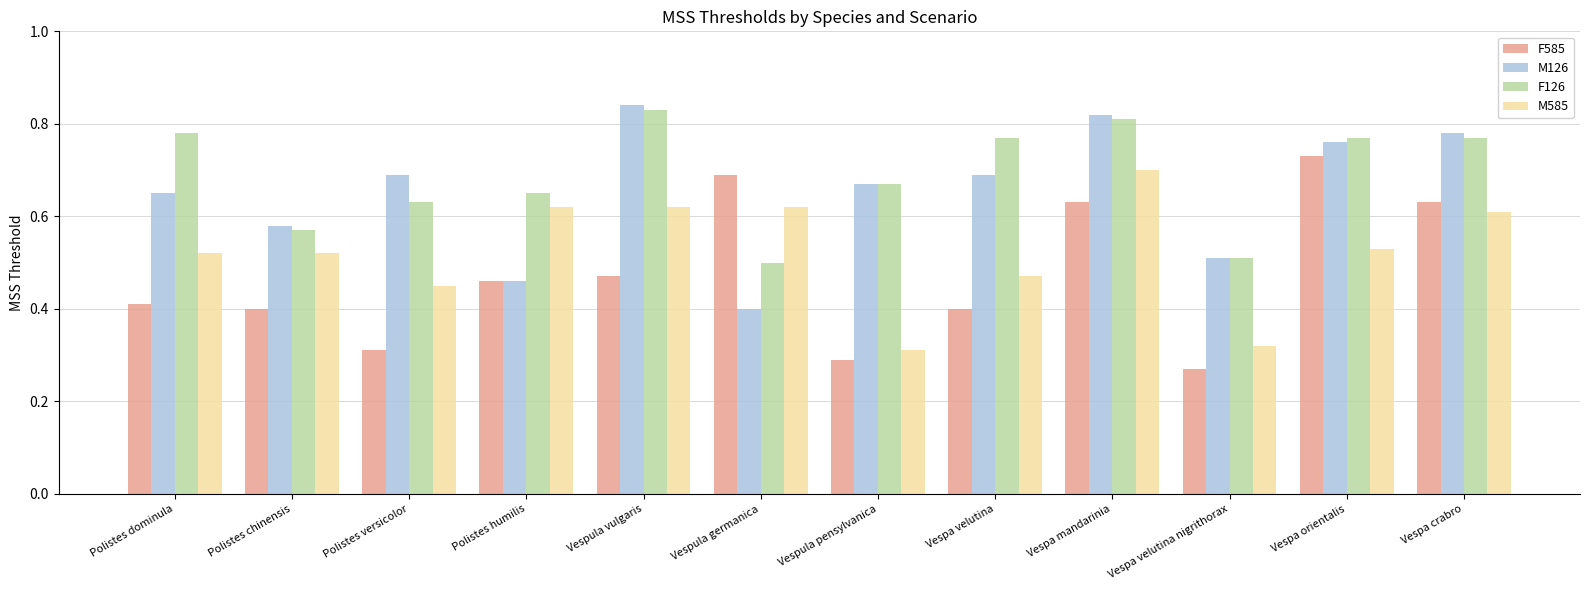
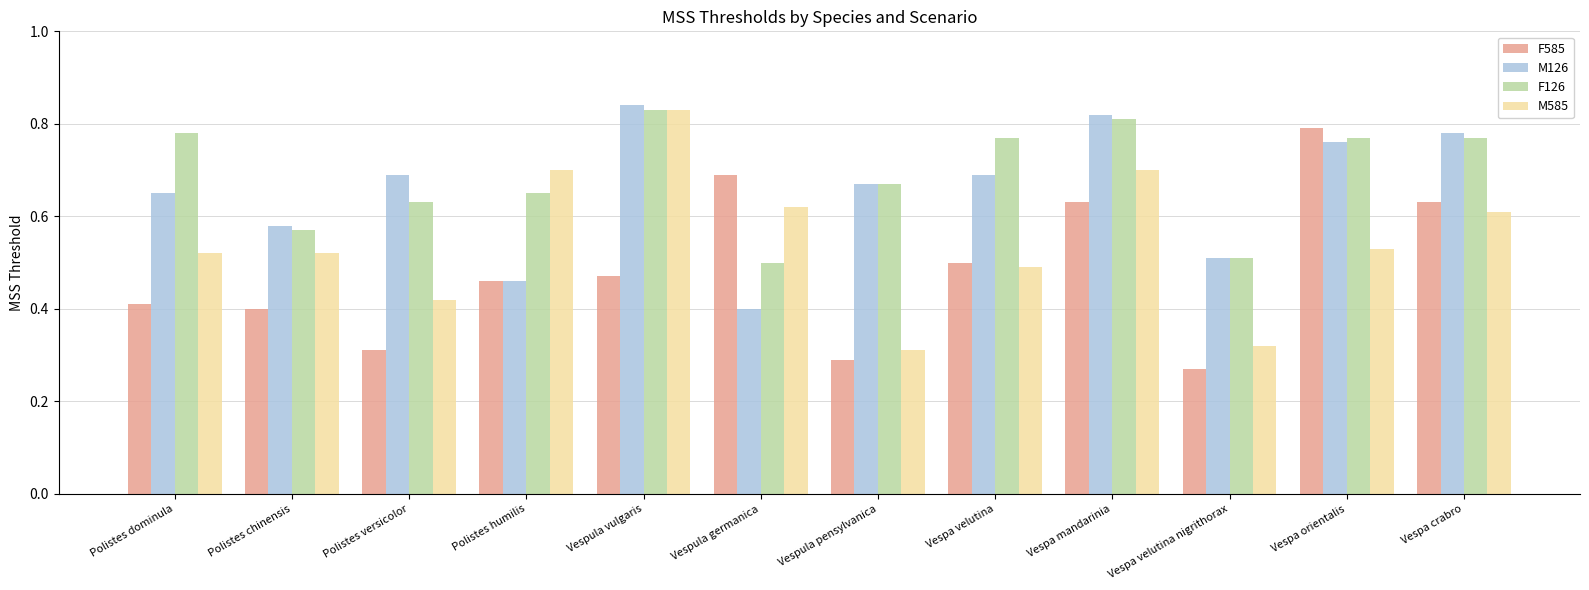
  {
    "F585": {
      "Polistes dominula": 0.41,
      "Polistes chinensis": 0.40,
      "Polistes versicolor": 0.31,
      "Polistes humilis": 0.46,
      "Vespula vulgaris": 0.47,
      "Vespula germanica": 0.69,
      "Vespula pensylvanica": 0.29,
-     "Vespa velutina": 0.4,
+     "Vespa velutina": 0.5,
      "Vespa mandarinia": 0.63,
      "Vespa velutina nigrithorax": 0.27,
-     "Vespa orientalis": 0.73,
+     "Vespa orientalis": 0.79,
      "Vespa crabro": 0.63
    },
    "M126": {
      "Polistes dominula": 0.65,
      "Polistes chinensis": 0.58,
      "Polistes versicolor": 0.69,
      "Polistes humilis": 0.46,
      "Vespula vulgaris": 0.84,
      "Vespula germanica": 0.40,
      "Vespula pensylvanica": 0.67,
      "Vespa velutina": 0.69,
      "Vespa mandarinia": 0.82,
      "Vespa velutina nigrithorax": 0.51,
      "Vespa orientalis": 0.76,
      "Vespa crabro": 0.78
    },
    "F126": {
      "Polistes dominula": 0.78,
      "Polistes chinensis": 0.57,
      "Polistes versicolor": 0.63,
      "Polistes humilis": 0.65,
      "Vespula vulgaris": 0.83,
      "Vespula germanica": 0.50,
      "Vespula pensylvanica": 0.67,
      "Vespa velutina": 0.77,
      "Vespa mandarinia": 0.81,
      "Vespa velutina nigrithorax": 0.51,
      "Vespa orientalis": 0.77,
      "Vespa crabro": 0.77
    },
    "M585": {
      "Polistes dominula": 0.52,
      "Polistes chinensis": 0.52,
-     "Polistes versicolor": 0.45,
-     "Polistes humilis": 0.62,
-     "Vespula vulgaris": 0.62,
+     "Polistes versicolor": 0.42,
+     "Polistes humilis": 0.70,
+     "Vespula vulgaris": 0.83,
      "Vespula germanica": 0.62,
      "Vespula pensylvanica": 0.31,
-     "Vespa velutina": 0.47,
+     "Vespa velutina": 0.49,
      "Vespa mandarinia": 0.70,
      "Vespa velutina nigrithorax": 0.32,
      "Vespa orientalis": 0.53,
      "Vespa crabro": 0.61
    }
  }
